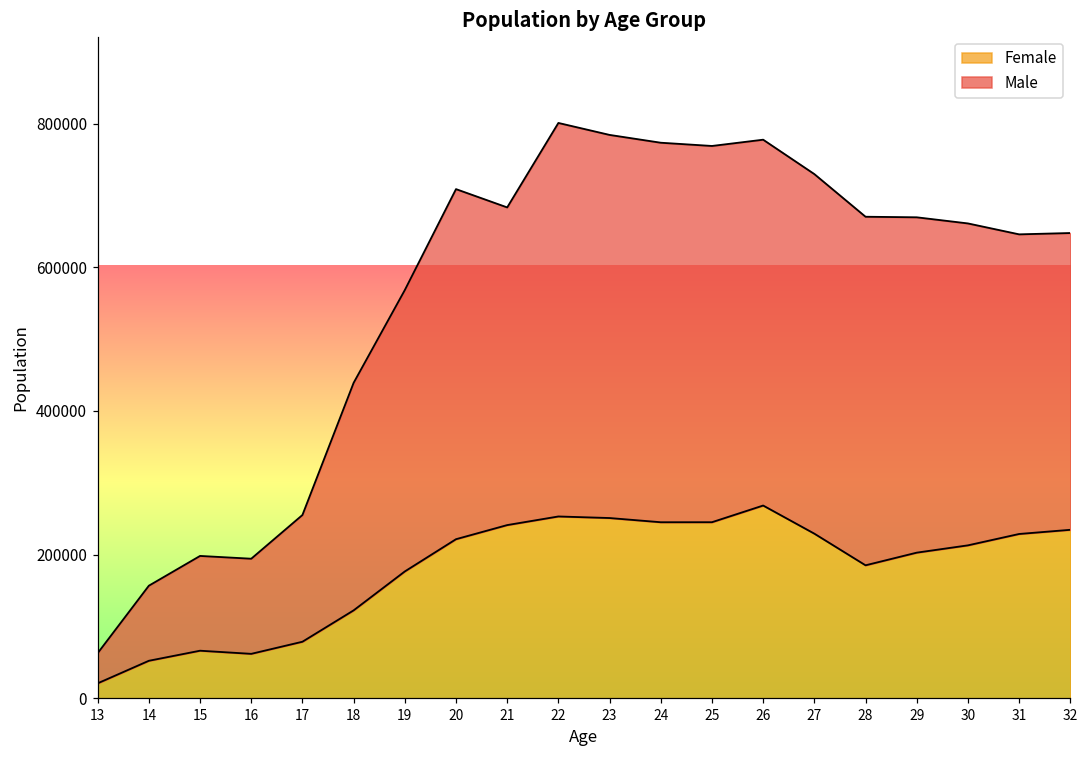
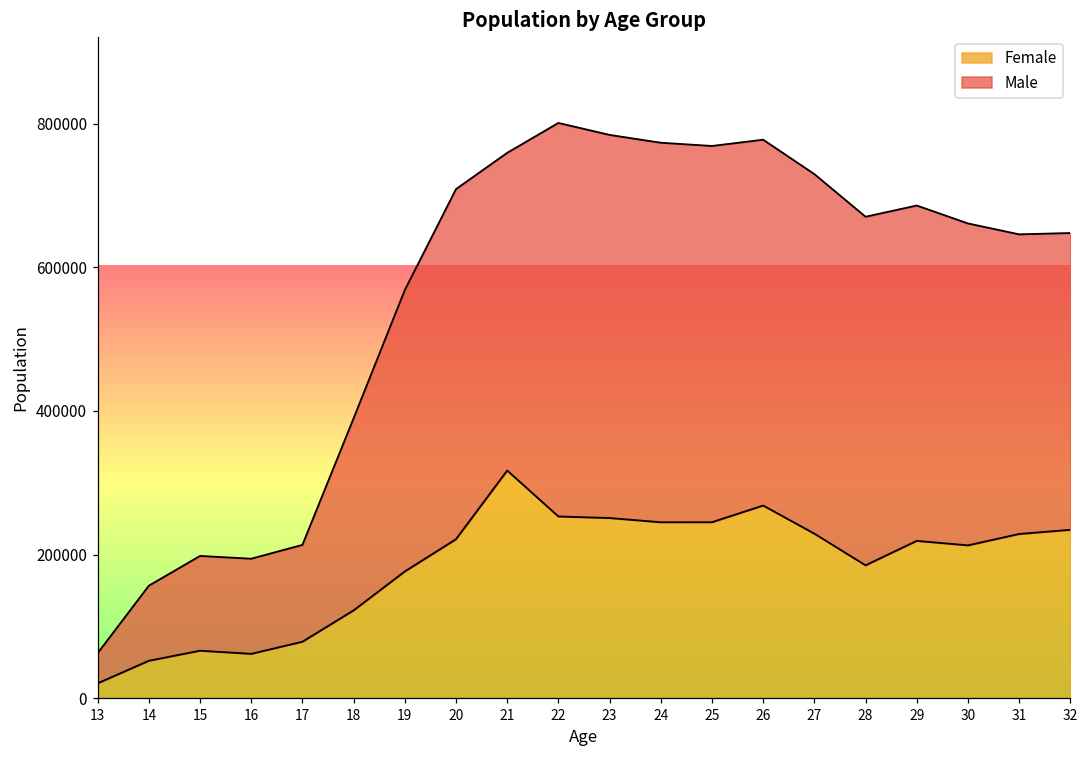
  {
    "Female": {
      "13": 20000,
      "14": 50000,
      "15": 70000,
      "16": 60000,
      "17": 80000,
      "18": 120000,
      "19": 180000,
      "20": 220000,
-     "21": 240000,
+     "21": 320000,
      "22": 250000,
      "23": 250000,
      "24": 250000,
      "25": 250000,
      "26": 270000,
      "27": 230000,
      "28": 190000,
-     "29": 200000,
+     "29": 220000,
      "30": 210000,
      "31": 230000,
      "32": 230000
    },
    "Male": {
      "13": 40000,
      "14": 100000,
      "15": 130000,
      "16": 130000,
-     "17": 180000,
-     "18": 320000,
+     "17": 130000,
+     "18": 270000,
      "19": 390000,
      "20": 490000,
      "21": 440000,
      "22": 550000,
      "23": 530000,
      "24": 530000,
      "25": 520000,
      "26": 510000,
      "27": 500000,
      "28": 490000,
      "29": 470000,
      "30": 450000,
      "31": 420000,
      "32": 410000
    }
  }
